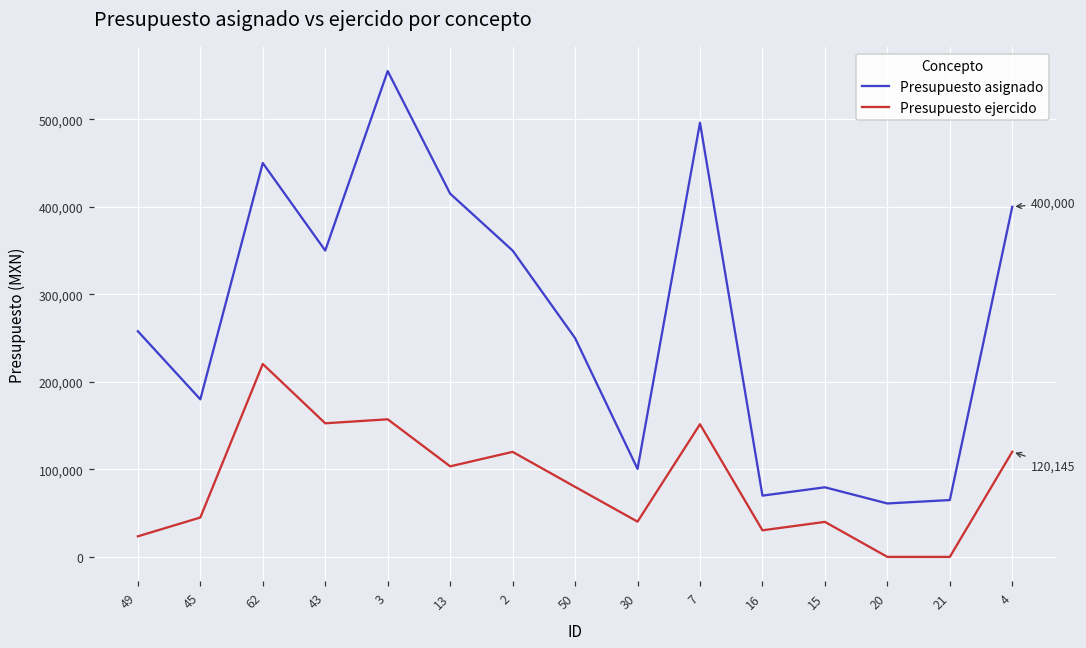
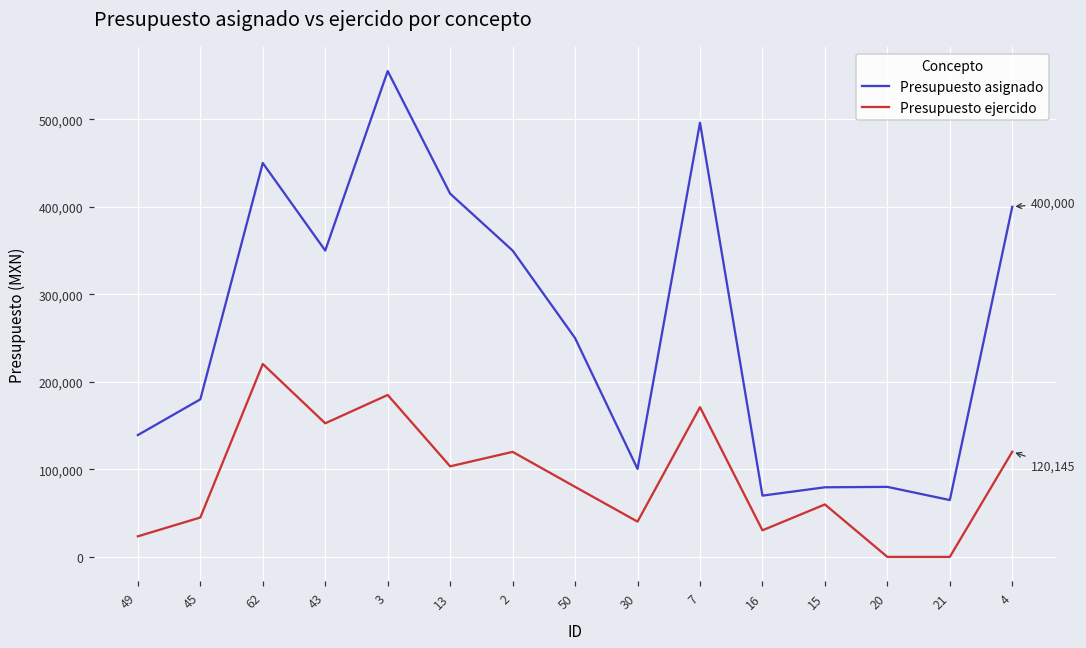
  {
    "Presupuesto asignado": {
-     "49": "260,000",
+     "49": "140,000",
      "45": "180,000",
      "62": "450,000",
      "43": "350,000",
      "3": "560,000",
      "13": "420,000",
      "2": "350,000",
      "50": "250,000",
      "30": "100,000",
      "7": "500,000",
      "16": "70,000",
      "15": "80,000",
-     "20": "60,000",
+     "20": "80,000",
      "21": "60,000"
    },
    "Presupuesto ejercido": {
      "49": "20,000",
      "45": "50,000",
      "62": "220,000",
      "43": "150,000",
-     "3": "160,000",
+     "3": "190,000",
      "13": "100,000",
      "2": "120,000",
      "50": "80,000",
      "30": "40,000",
-     "7": "150,000",
+     "7": "170,000",
      "16": "30,000",
-     "15": "40,000",
+     "15": "60,000",
      "20": "0",
      "21": "0"
    }
  }
